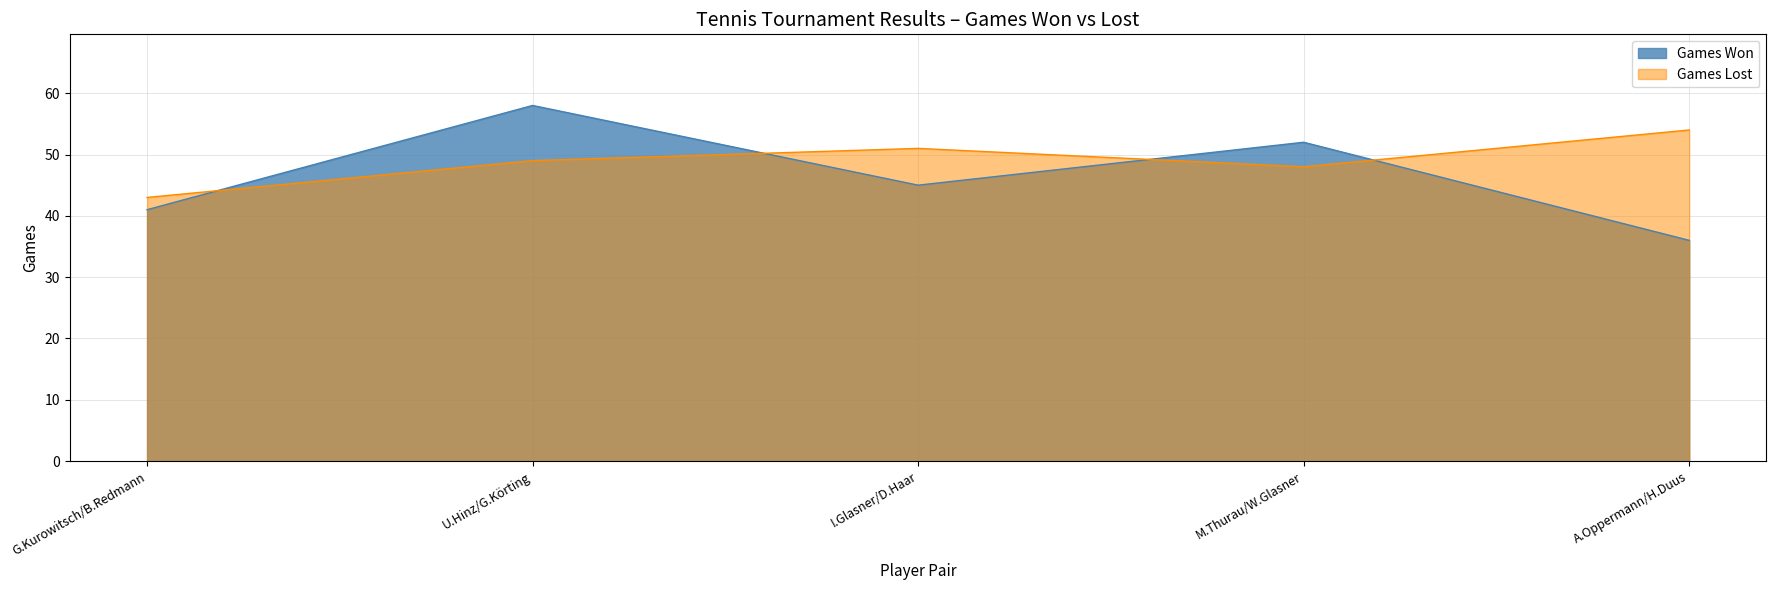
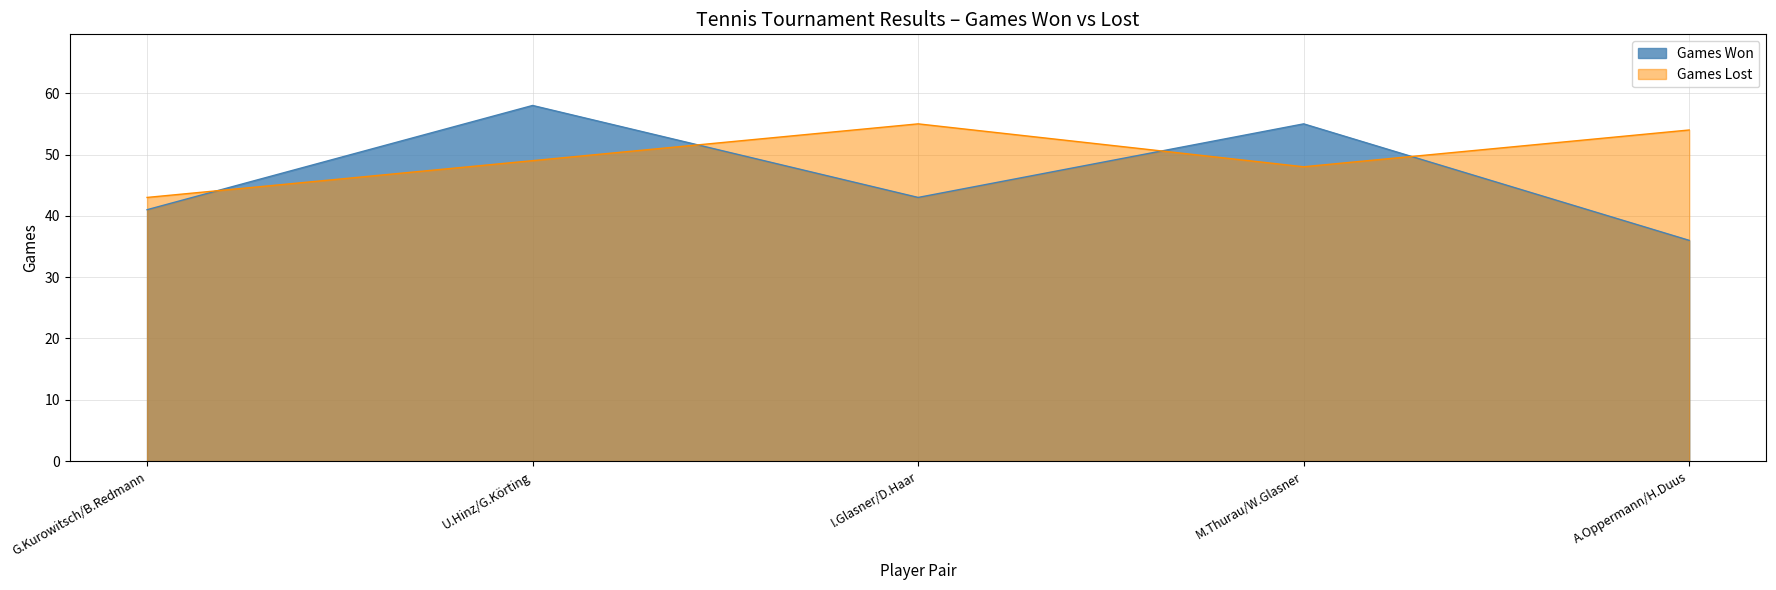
  {
    "Games Won": {
      "G.Kurowitsch/B.Redmann": 41,
      "U.Hinz/G.Körting": 58,
-     "I.Glasner/D.Haar": 45,
-     "M.Thurau/W.Glasner": 52,
+     "I.Glasner/D.Haar": 43,
+     "M.Thurau/W.Glasner": 55,
      "A.Oppermann/H.Duus": 36
    },
    "Games Lost": {
      "G.Kurowitsch/B.Redmann": 43,
      "U.Hinz/G.Körting": 49,
-     "I.Glasner/D.Haar": 51,
+     "I.Glasner/D.Haar": 55,
      "M.Thurau/W.Glasner": 48,
      "A.Oppermann/H.Duus": 54
    }
  }
